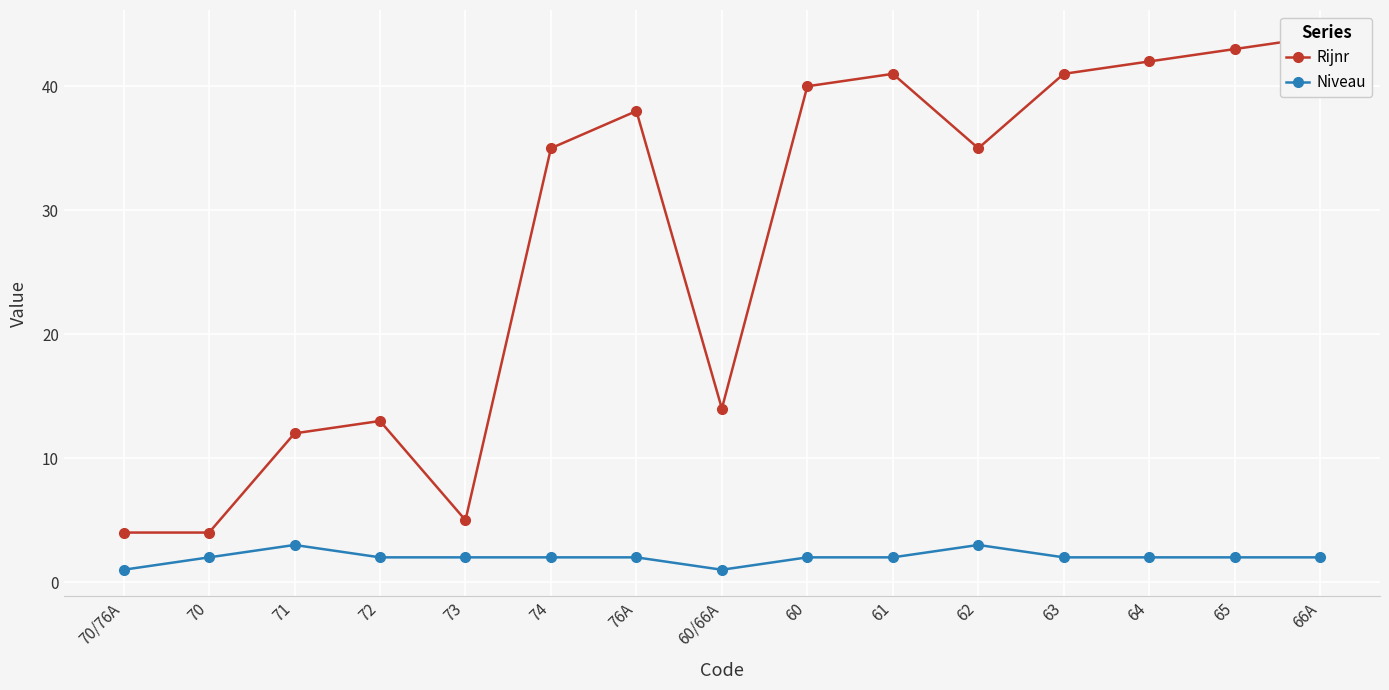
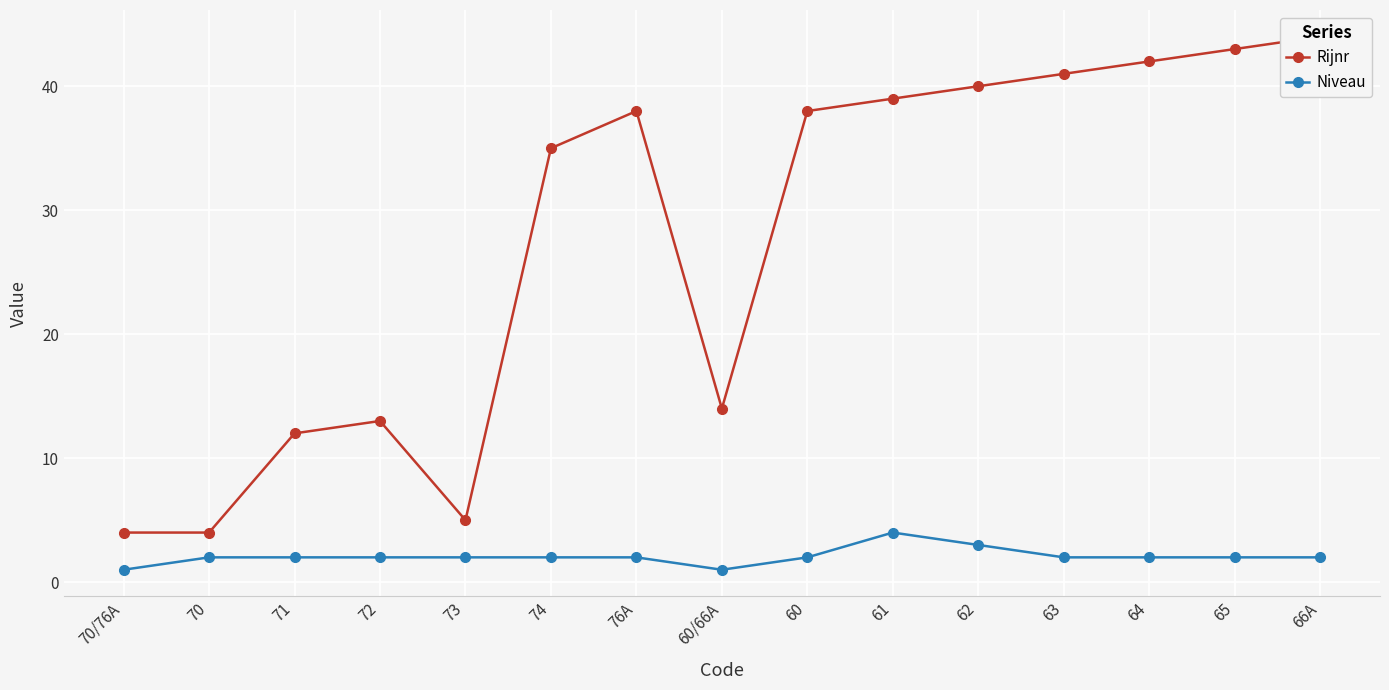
  {
    "Rijnr": {
      "70/76A": 4,
      "70": 4,
      "71": 12,
      "72": 13,
      "73": 5,
      "74": 35,
      "76A": 38,
      "60/66A": 14,
-     "60": 40,
-     "61": 41,
-     "62": 35,
+     "60": 38,
+     "61": 39,
+     "62": 40,
      "63": 41,
      "64": 42,
      "65": 43
    },
    "Niveau": {
      "70/76A": 1,
      "70": 2,
-     "71": 3,
+     "71": 2,
      "72": 2,
      "73": 2,
      "74": 2,
      "76A": 2,
      "60/66A": 1,
      "60": 2,
-     "61": 2,
+     "61": 4,
      "62": 3,
      "63": 2,
      "64": 2,
      "65": 2,
      "66A": 2
    }
  }
